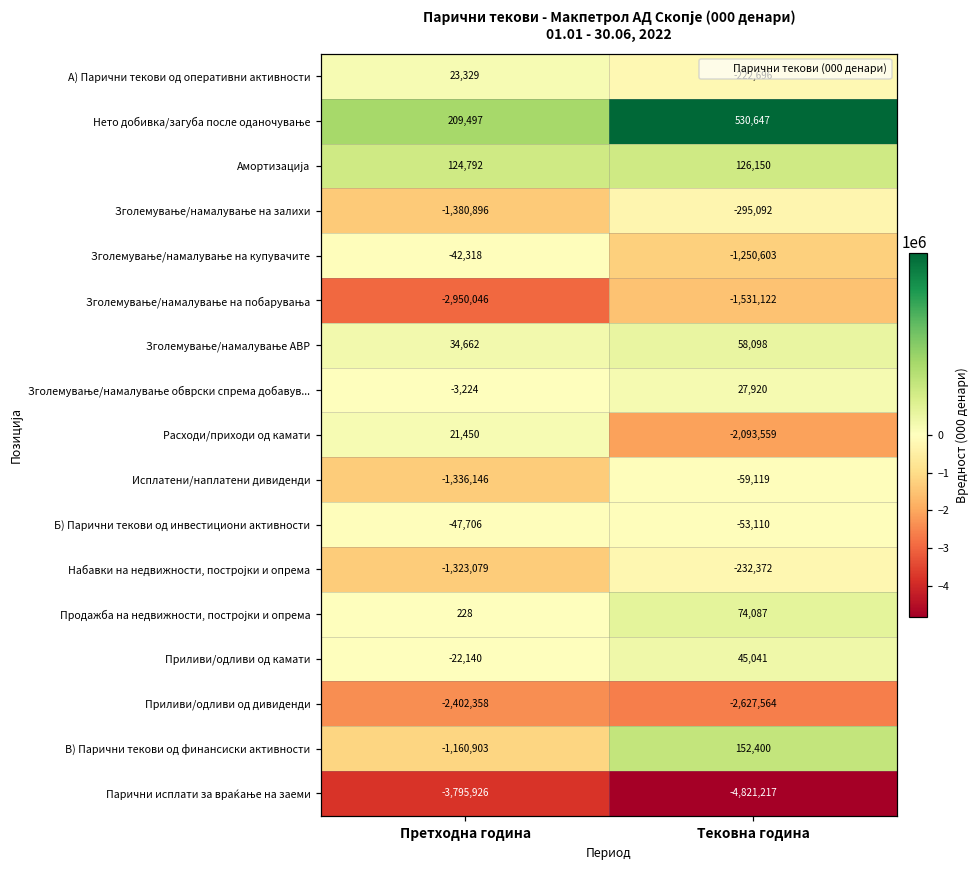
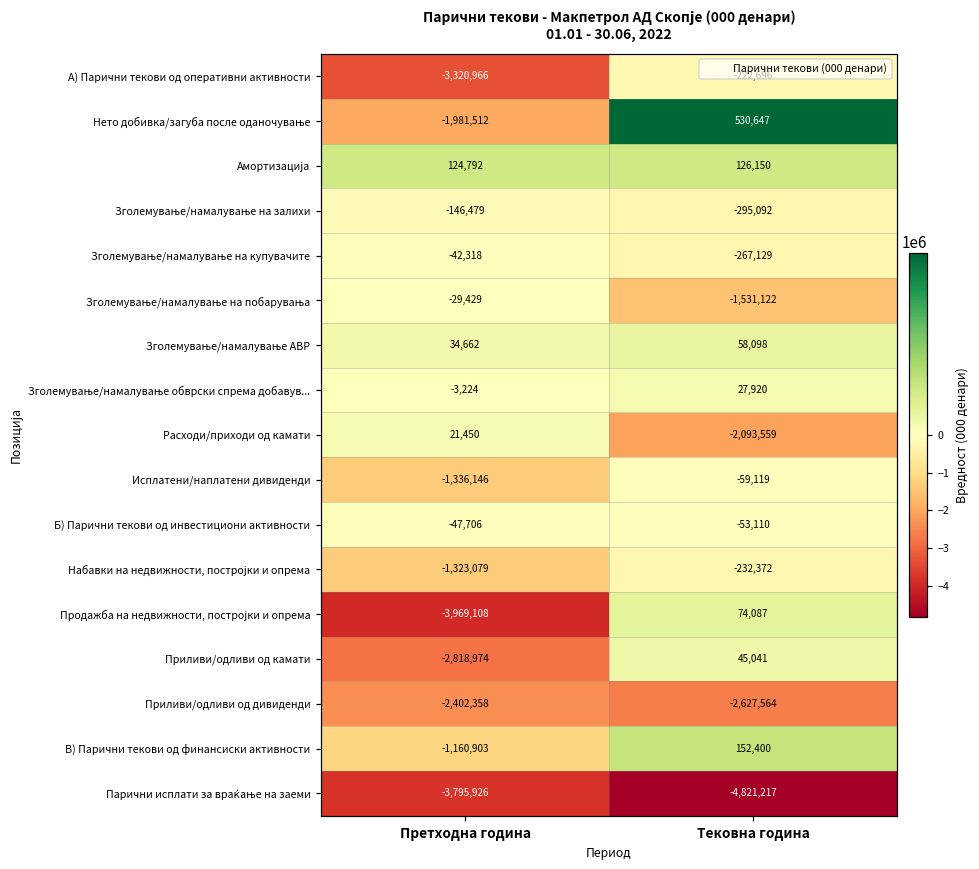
  {
    "А) Парични текови од оперативни активности": {
-     "Претходна година": "23,329"
+     "Претходна година": "-3,320,966"
    },
    "Нето добивка/загуба после оданочување": {
-     "Претходна година": "209,497",
+     "Претходна година": "-1,981,512",
      "Тековна година": "530,647"
    },
    "Амортизација": {
      "Претходна година": "124,792",
      "Тековна година": "126,150"
    },
    "Зголемување/намалување на залихи": {
-     "Претходна година": "-1,380,896",
+     "Претходна година": "-146,479",
      "Тековна година": "-295,092"
    },
    "Зголемување/намалување на купувачите": {
      "Претходна година": "-42,318",
-     "Тековна година": "-1,250,603"
+     "Тековна година": "-267,129"
    },
    "Зголемување/намалување на побарувања": {
-     "Претходна година": "-2,950,046",
+     "Претходна година": "-29,429",
      "Тековна година": "-1,531,122"
    },
    "Зголемување/намалување АВР": {
      "Претходна година": "34,662",
      "Тековна година": "58,098"
    },
    "Зголемување/намалување обврски спрема добавув...": {
      "Претходна година": "-3,224",
      "Тековна година": "27,920"
    },
    "Расходи/приходи од камати": {
      "Претходна година": "21,450",
      "Тековна година": "-2,093,559"
    },
    "Исплатени/наплатени дивиденди": {
      "Претходна година": "-1,336,146",
      "Тековна година": "-59,119"
    },
    "Б) Парични текови од инвестициони активности": {
      "Претходна година": "-47,706",
      "Тековна година": "-53,110"
    },
    "Набавки на недвижности, постројки и опрема": {
      "Претходна година": "-1,323,079",
      "Тековна година": "-232,372"
    },
    "Продажба на недвижности, постројки и опрема": {
-     "Претходна година": "228",
+     "Претходна година": "-3,969,108",
      "Тековна година": "74,087"
    },
    "Приливи/одливи од камати": {
-     "Претходна година": "-22,140",
+     "Претходна година": "-2,818,974",
      "Тековна година": "45,041"
    },
    "Приливи/одливи од дивиденди": {
      "Претходна година": "-2,402,358",
      "Тековна година": "-2,627,564"
    },
    "В) Парични текови од финансиски активности": {
      "Претходна година": "-1,160,903",
      "Тековна година": "152,400"
    },
    "Парични исплати за враќање на заеми": {
      "Претходна година": "-3,795,926",
      "Тековна година": "-4,821,217"
    }
  }
